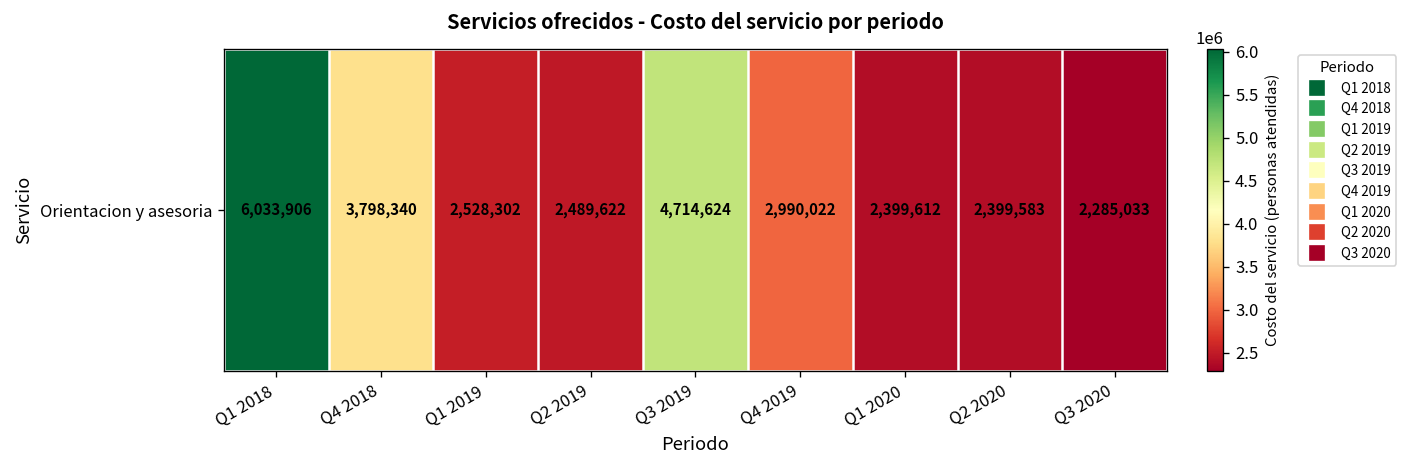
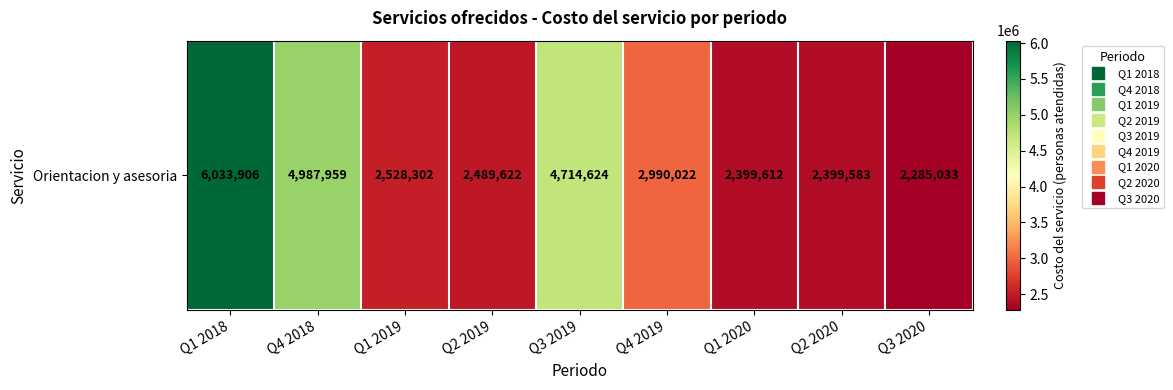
  {
    "Orientacion y asesoria": {
      "Q1 2018": "6,033,906",
-     "Q4 2018": "3,798,340",
+     "Q4 2018": "4,987,959",
      "Q1 2019": "2,528,302",
      "Q2 2019": "2,489,622",
      "Q3 2019": "4,714,624",
      "Q4 2019": "2,990,022",
      "Q1 2020": "2,399,612",
      "Q2 2020": "2,399,583",
      "Q3 2020": "2,285,033"
    }
  }
